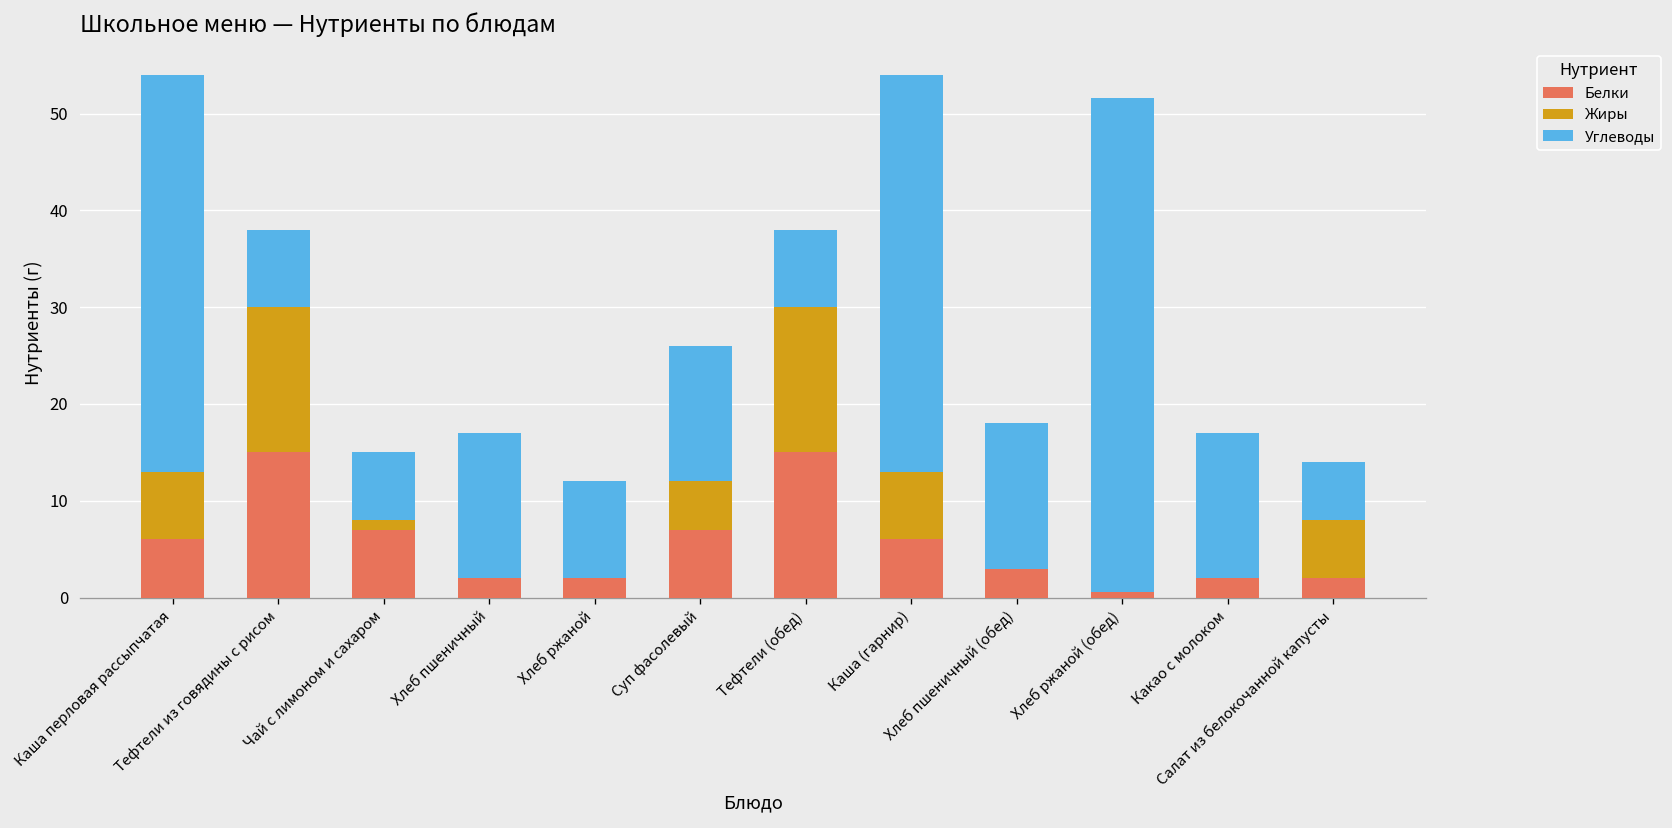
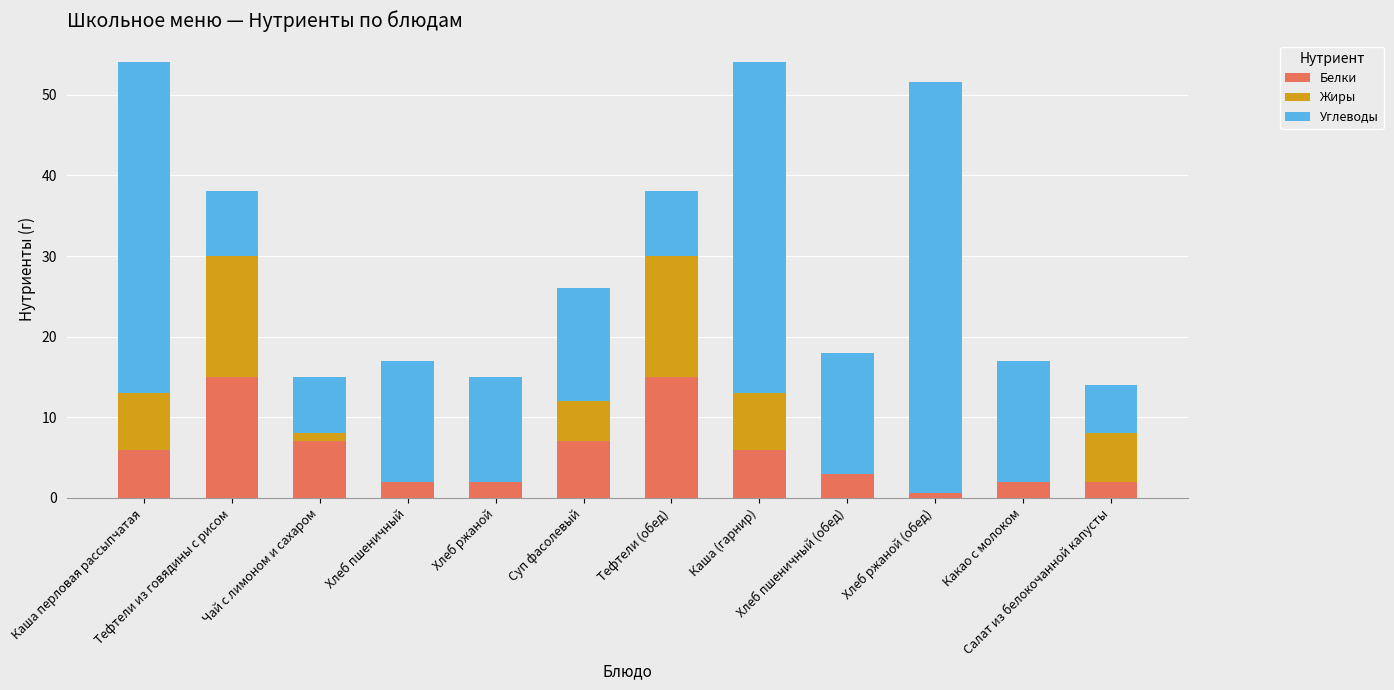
  {
    "Белки": {
      "Каша перловая рассыпчатая": 6,
      "Тефтели из говядины с рисом": 15,
      "Чай с лимоном и сахаром": 7,
      "Хлеб пшеничный": 2,
      "Хлеб ржаной": 2,
      "Суп фасолевый": 7,
      "Тефтели (обед)": 15,
      "Каша (гарнир)": 6,
      "Хлеб пшеничный (обед)": 3,
      "Хлеб ржаной (обед)": 1,
      "Какао с молоком": 2,
      "Салат из белокочанной капусты": 2
    },
    "Жиры": {
      "Каша перловая рассыпчатая": 7,
      "Тефтели из говядины с рисом": 15,
      "Чай с лимоном и сахаром": 1,
      "Хлеб пшеничный": 0,
      "Хлеб ржаной": 0,
      "Суп фасолевый": 5,
      "Тефтели (обед)": 15,
      "Каша (гарнир)": 7,
      "Хлеб пшеничный (обед)": 0,
      "Хлеб ржаной (обед)": 0,
      "Какао с молоком": 0,
      "Салат из белокочанной капусты": 6
    },
    "Углеводы": {
      "Каша перловая рассыпчатая": 41,
      "Тефтели из говядины с рисом": 8,
      "Чай с лимоном и сахаром": 7,
      "Хлеб пшеничный": 15,
-     "Хлеб ржаной": 10,
+     "Хлеб ржаной": 13,
      "Суп фасолевый": 14,
      "Тефтели (обед)": 8,
      "Каша (гарнир)": 41,
      "Хлеб пшеничный (обед)": 15,
      "Хлеб ржаной (обед)": 51,
      "Какао с молоком": 15,
      "Салат из белокочанной капусты": 6
    }
  }
